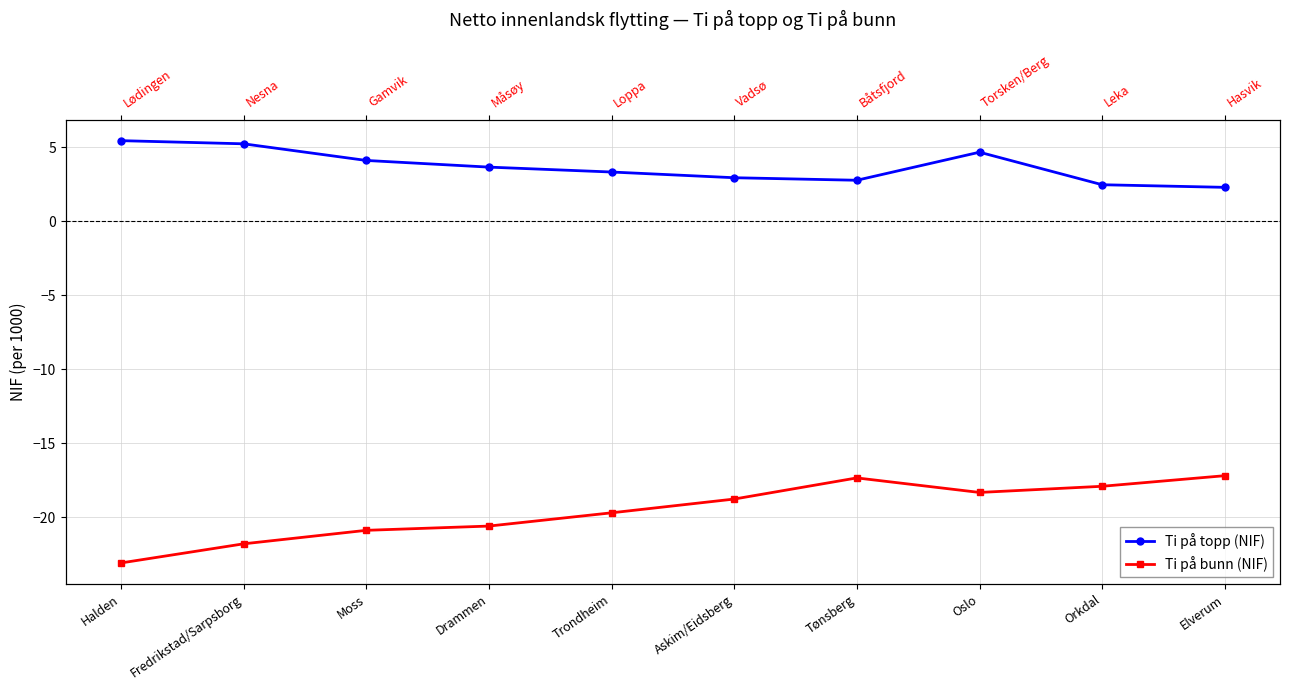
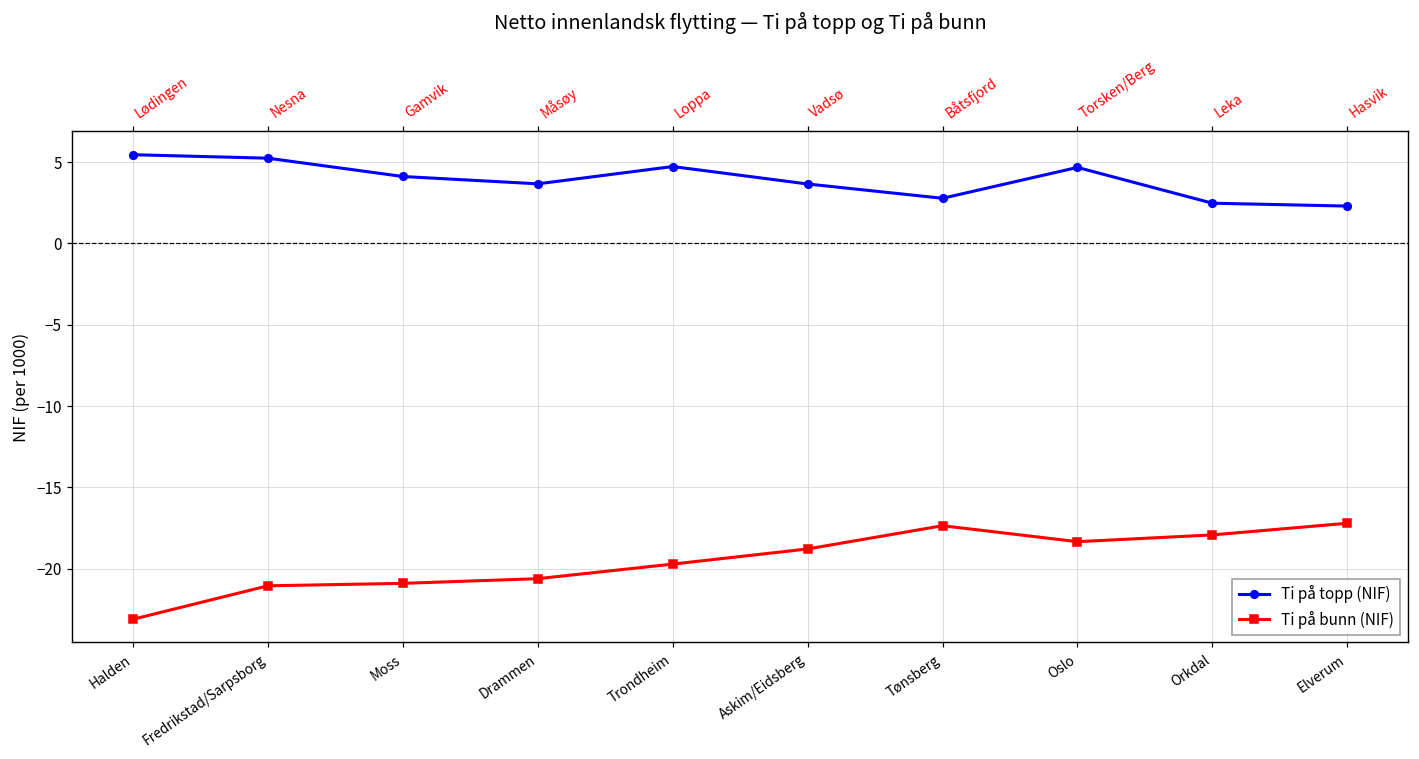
  {
    "Ti på topp (NIF)": {
      "Halden": 5.5,
      "Fredrikstad/Sarpsborg": 5.2,
      "Moss": 4.1,
      "Drammen": 3.7,
-     "Trondheim": 3.3,
-     "Askim/Eidsberg": 2.9,
+     "Trondheim": 4.7,
+     "Askim/Eidsberg": 3.7,
      "Tønsberg": 2.8,
      "Oslo": 4.7,
      "Orkdal": 2.5,
      "Elverum": 2.3
    },
    "Ti på bunn (NIF)": {
      "Halden": -23.1,
-     "Fredrikstad/Sarpsborg": -21.8,
+     "Fredrikstad/Sarpsborg": -21.0,
      "Moss": -20.9,
      "Drammen": -20.6,
      "Trondheim": -19.7,
      "Askim/Eidsberg": -18.8,
      "Tønsberg": -17.4,
      "Oslo": -18.3,
      "Orkdal": -17.9,
      "Elverum": -17.2
    }
  }
